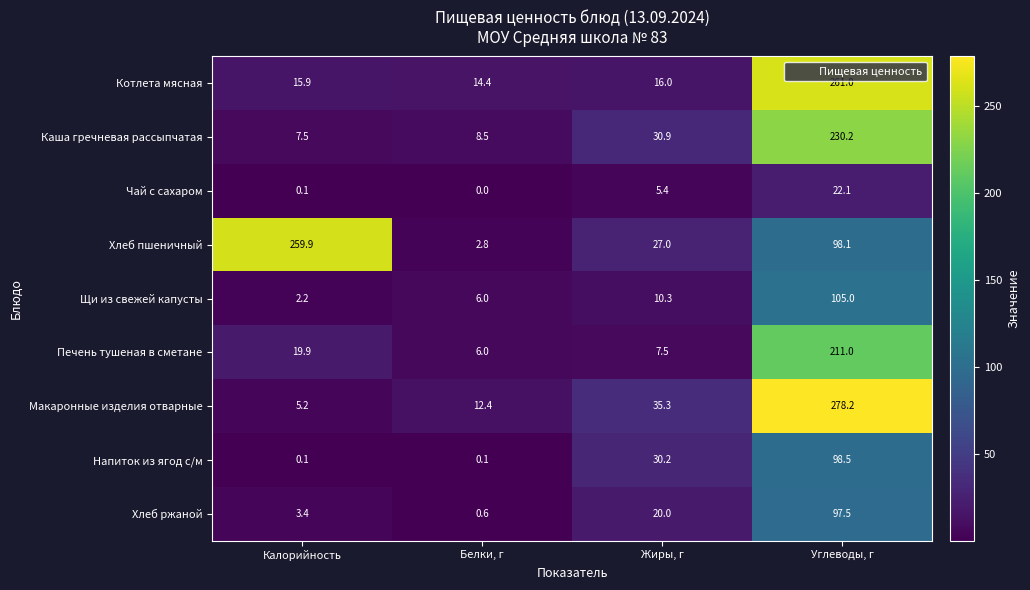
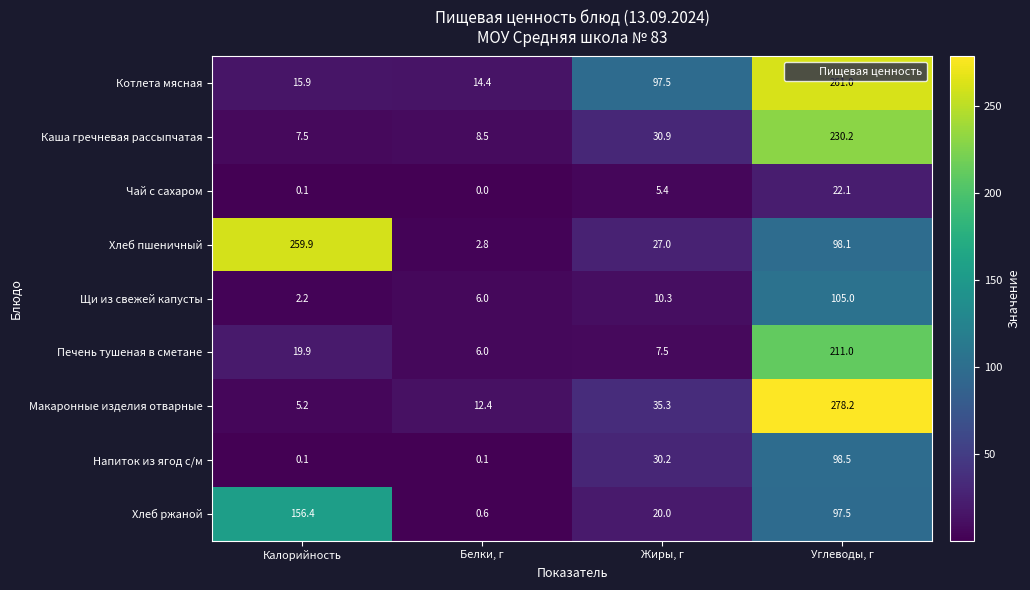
  {
    "Котлета мясная": {
      "Калорийность": 15.9,
      "Белки, г": 14.4,
-     "Жиры, г": 16.0
+     "Жиры, г": 97.5
    },
    "Каша гречневая рассыпчатая": {
      "Калорийность": 7.5,
      "Белки, г": 8.5,
      "Жиры, г": 30.9,
      "Углеводы, г": 230.2
    },
    "Чай с сахаром": {
      "Калорийность": 0.1,
      "Белки, г": 0.0,
      "Жиры, г": 5.4,
      "Углеводы, г": 22.1
    },
    "Хлеб пшеничный": {
      "Калорийность": 259.9,
      "Белки, г": 2.8,
      "Жиры, г": 27.0,
      "Углеводы, г": 98.1
    },
    "Щи из свежей капусты": {
      "Калорийность": 2.2,
      "Белки, г": 6.0,
      "Жиры, г": 10.3,
      "Углеводы, г": 105.0
    },
    "Печень тушеная в сметане": {
      "Калорийность": 19.9,
      "Белки, г": 6.0,
      "Жиры, г": 7.5,
      "Углеводы, г": 211.0
    },
    "Макаронные изделия отварные": {
      "Калорийность": 5.2,
      "Белки, г": 12.4,
      "Жиры, г": 35.3,
      "Углеводы, г": 278.2
    },
    "Напиток из ягод с/м": {
      "Калорийность": 0.1,
      "Белки, г": 0.1,
      "Жиры, г": 30.2,
      "Углеводы, г": 98.5
    },
    "Хлеб ржаной": {
-     "Калорийность": 3.4,
+     "Калорийность": 156.4,
      "Белки, г": 0.6,
      "Жиры, г": 20.0,
      "Углеводы, г": 97.5
    }
  }
